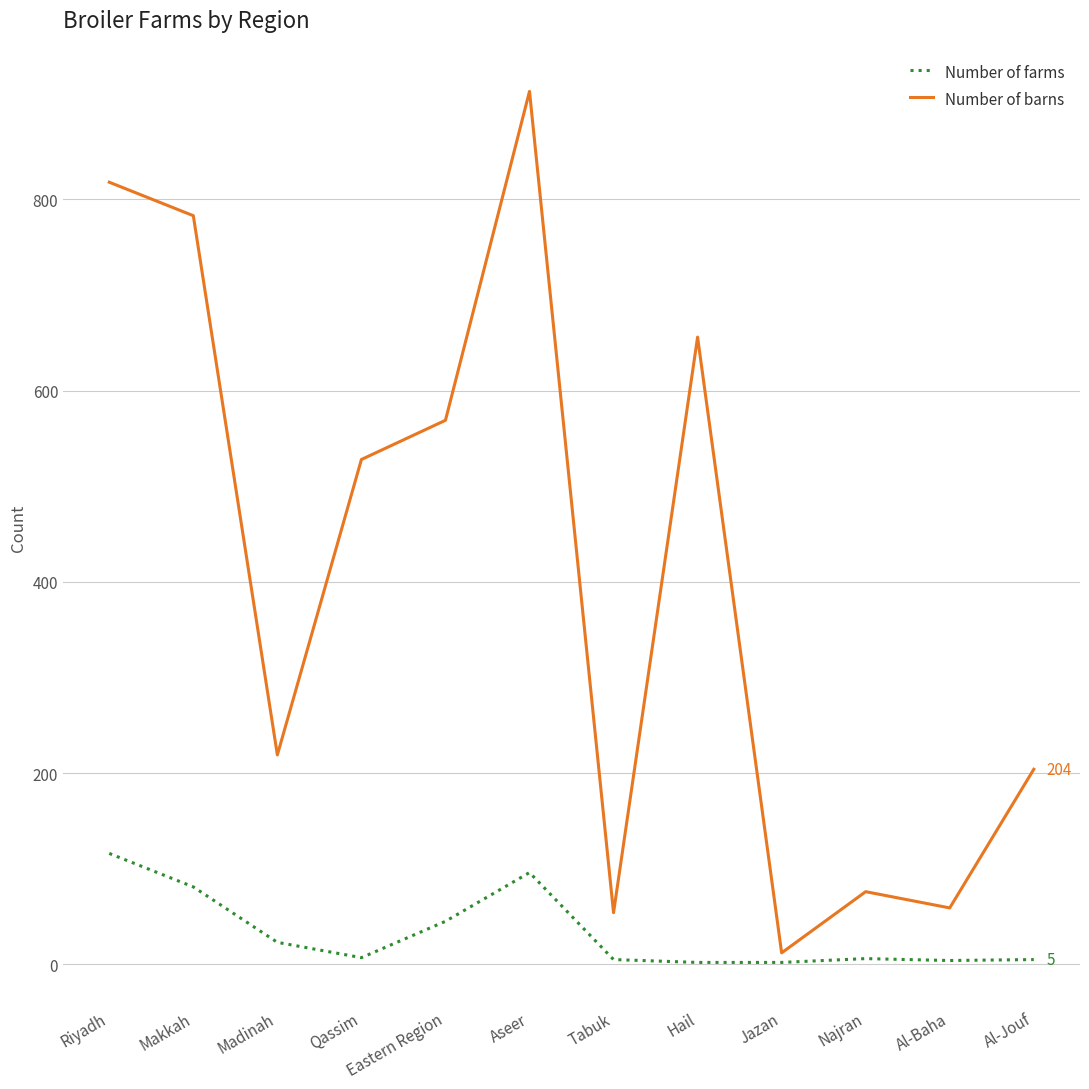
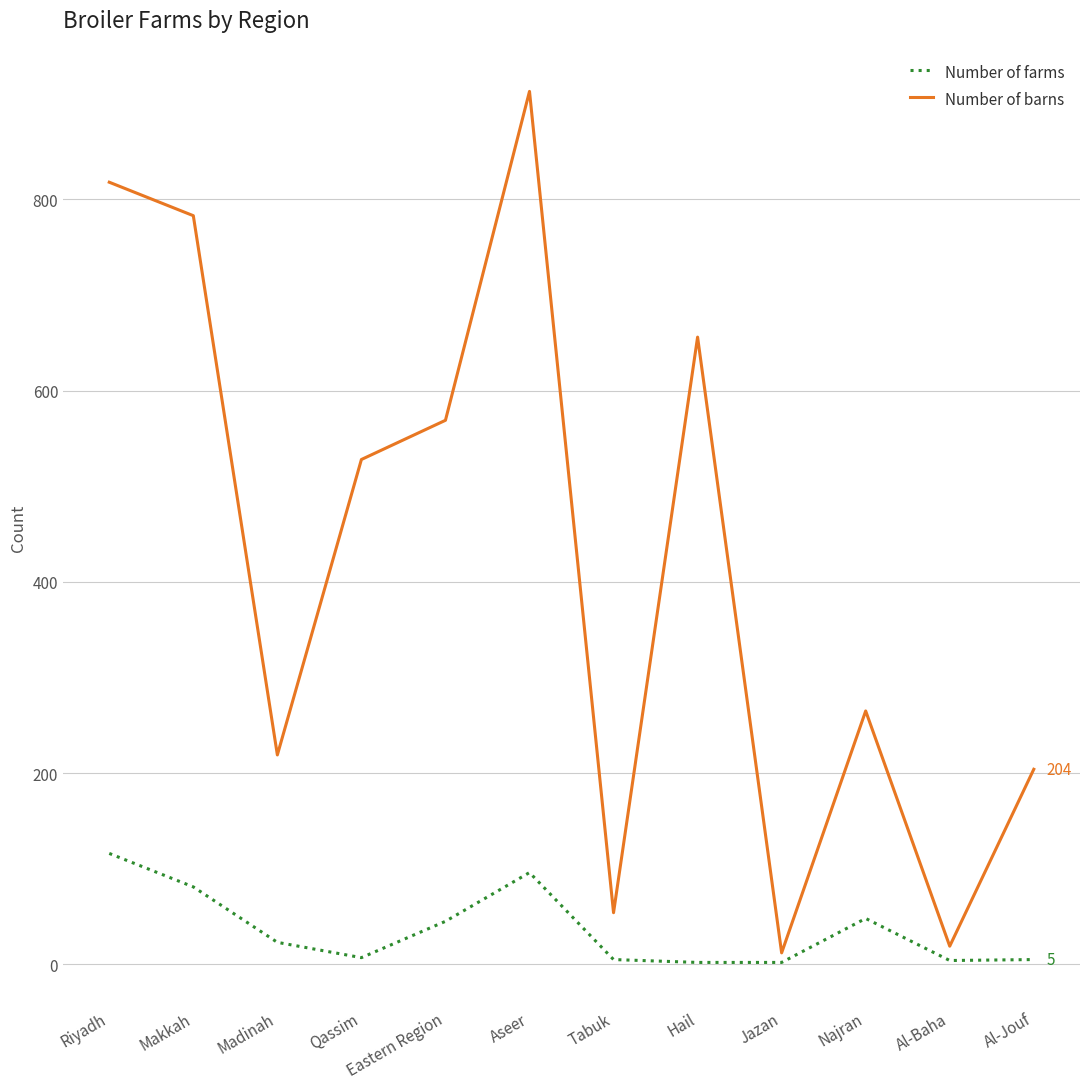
  {
    "Number of farms": {
      "Riyadh": 120,
      "Makkah": 80,
      "Madinah": 20,
      "Qassim": 10,
      "Eastern Region": 50,
      "Aseer": 100,
      "Tabuk": 10,
      "Hail": 0,
      "Jazan": 0,
-     "Najran": 10,
+     "Najran": 50,
      "Al-Baha": 0
    },
    "Number of barns": {
      "Riyadh": 820,
      "Makkah": 780,
      "Madinah": 220,
      "Qassim": 530,
      "Eastern Region": 570,
      "Aseer": 910,
      "Tabuk": 50,
      "Hail": 660,
      "Jazan": 10,
-     "Najran": 80,
-     "Al-Baha": 60
+     "Najran": 270,
+     "Al-Baha": 20
    }
  }
